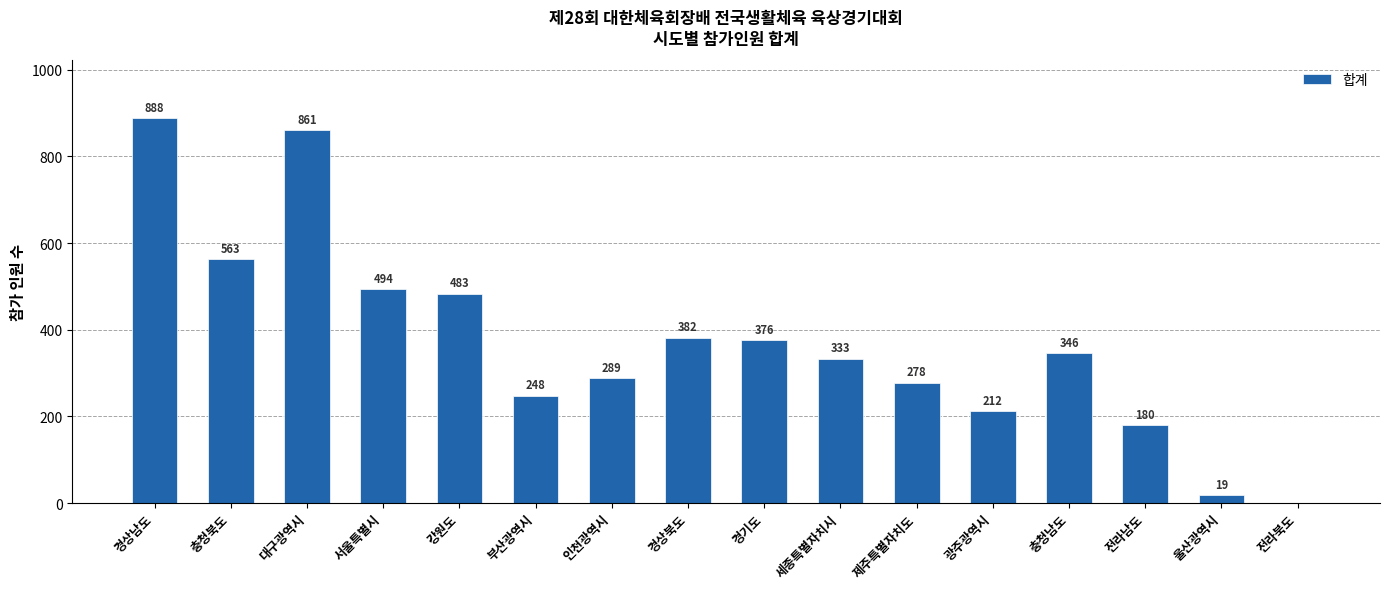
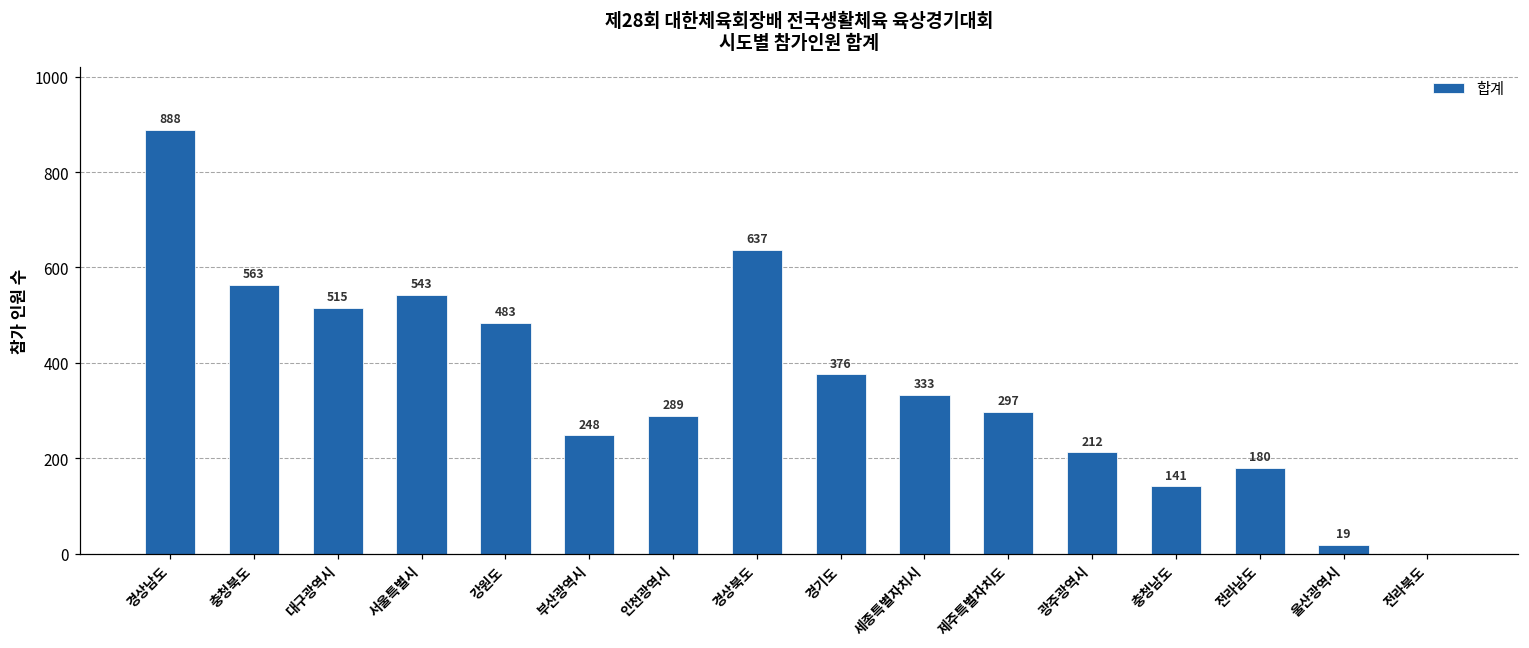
  {
    "경상남도": 888,
    "충청북도": 563,
-   "대구광역시": 861,
-   "서울특별시": 494,
+   "대구광역시": 515,
+   "서울특별시": 543,
    "강원도": 483,
    "부산광역시": 248,
    "인천광역시": 289,
-   "경상북도": 382,
+   "경상북도": 637,
    "경기도": 376,
    "세종특별자치시": 333,
-   "제주특별자치도": 278,
+   "제주특별자치도": 297,
    "광주광역시": 212,
-   "충청남도": 346,
+   "충청남도": 141,
    "전라남도": 180,
    "울산광역시": 19
  }
